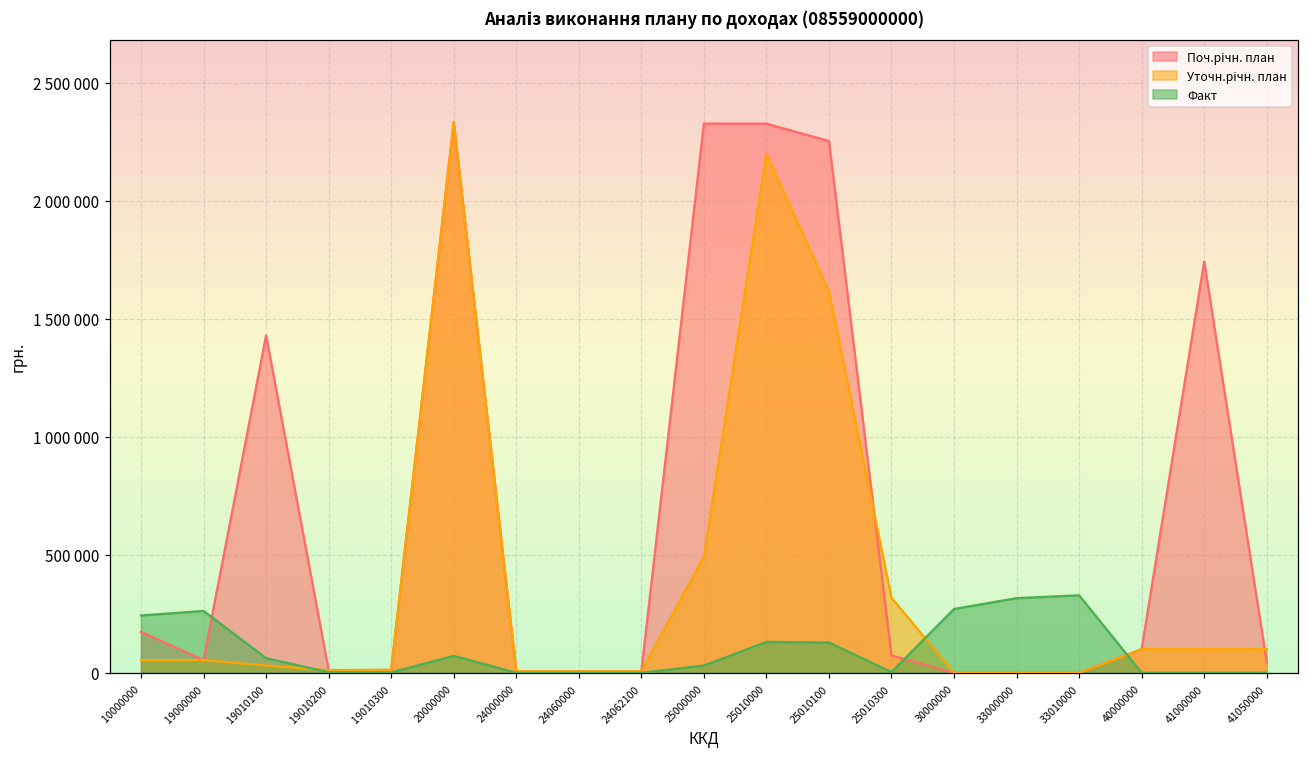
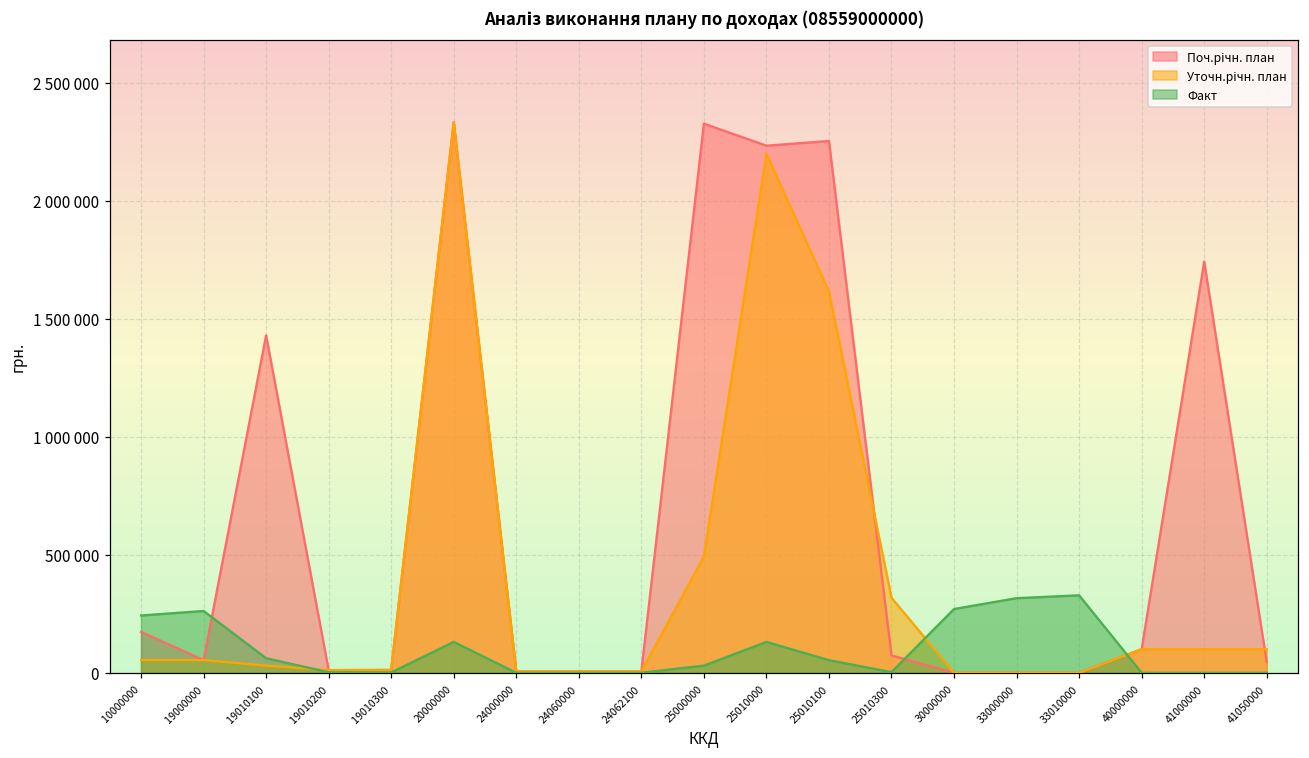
  {
    "Поч.річн. план": {
      "10000000": 170000,
      "19010100": 1430000,
      "25000000": 2330000,
-     "25010000": 2330000,
+     "25010000": 2230000,
      "25010100": 2250000,
      "25010300": 70000,
      "41000000": 1740000,
      "41050000": 50000
    },
    "Уточн.річн. план": {
      "10000000": 50000,
      "19010100": 30000,
      "25000000": 490000,
      "25010000": 2200000,
      "25010100": 1610000,
      "25010300": 320000,
      "41000000": 100000,
      "41050000": 100000
    },
    "Факт": {
      "10000000": 240000,
      "19000000": 260000,
      "19010100": 60000,
-     "20000000": 70000,
+     "20000000": 130000,
      "25000000": 30000,
      "25010000": 130000,
-     "25010100": 130000,
+     "25010100": 50000,
      "25010300": 0,
      "30000000": 270000,
      "33000000": 320000,
      "33010000": 330000,
      "40000000": 0,
      "41000000": 0,
      "41050000": 0
    }
  }
